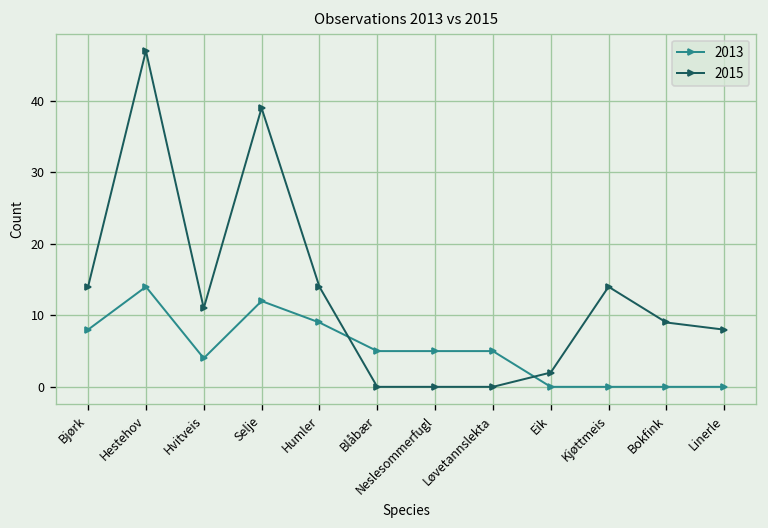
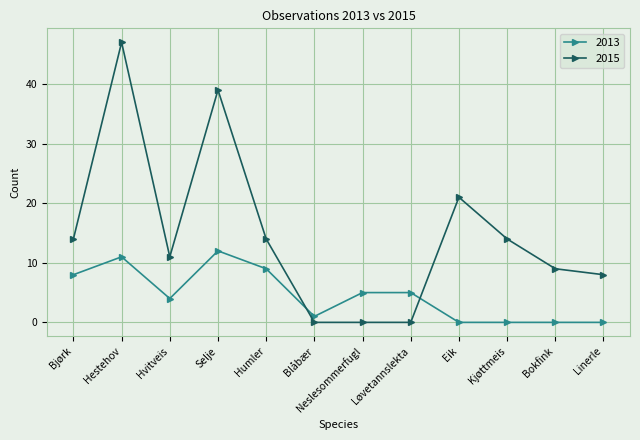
  {
    "2013": {
      "Bjørk": 8,
-     "Hestehov": 14,
+     "Hestehov": 11,
      "Hvitveis": 4,
      "Selje": 12,
      "Humler": 9,
-     "Blåbær": 5,
+     "Blåbær": 1,
      "Neslesommerfugl": 5,
      "Løvetannslekta": 5,
      "Eik": 0,
      "Kjøttmeis": 0,
      "Bokfink": 0,
      "Linerle": 0
    },
    "2015": {
      "Bjørk": 14,
      "Hestehov": 47,
      "Hvitveis": 11,
      "Selje": 39,
      "Humler": 14,
      "Blåbær": 0,
      "Neslesommerfugl": 0,
      "Løvetannslekta": 0,
-     "Eik": 2,
+     "Eik": 21,
      "Kjøttmeis": 14,
      "Bokfink": 9,
      "Linerle": 8
    }
  }
